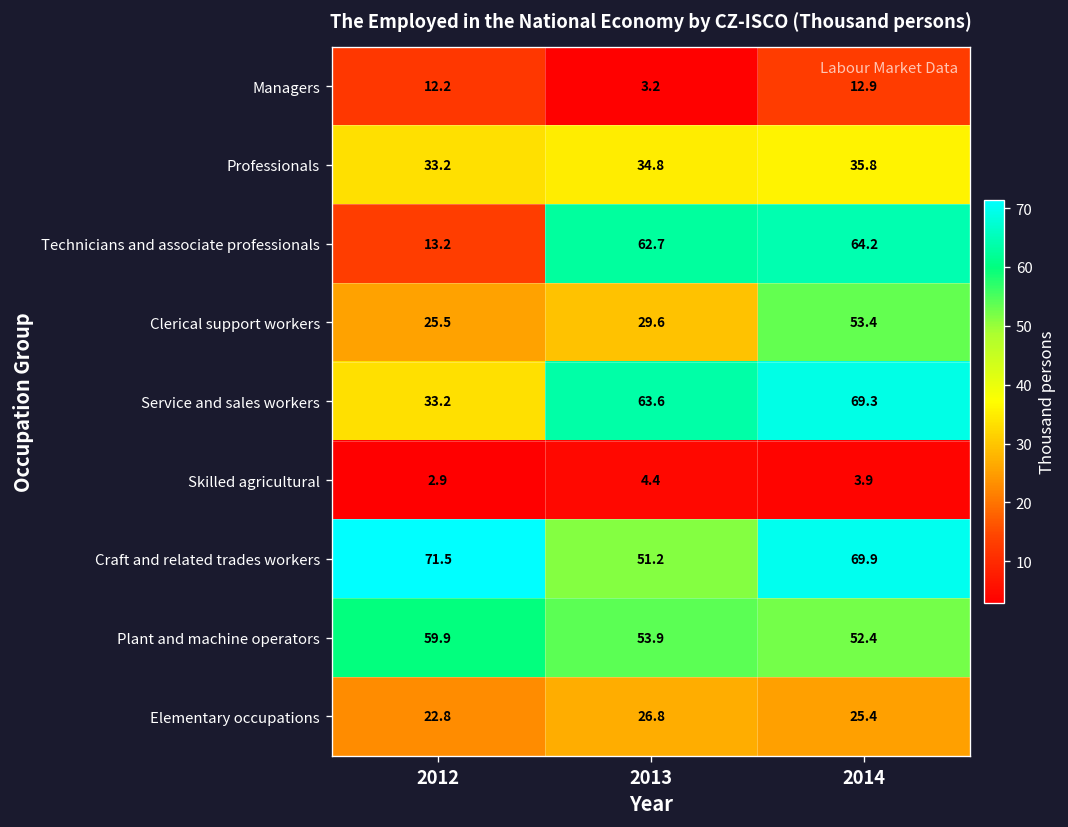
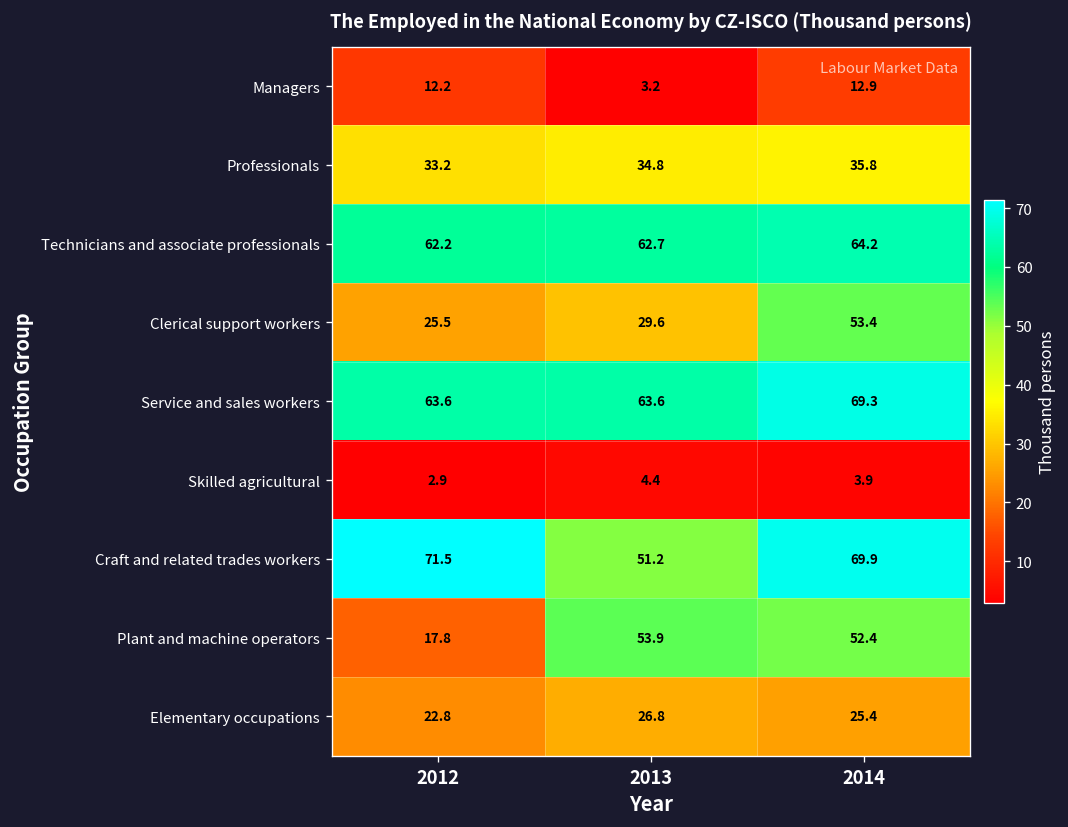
  {
    "Managers": {
      "2012": 12.2,
      "2013": 3.2
    },
    "Professionals": {
      "2012": 33.2,
      "2013": 34.8,
      "2014": 35.8
    },
    "Technicians and associate professionals": {
-     "2012": 13.2,
+     "2012": 62.2,
      "2013": 62.7,
      "2014": 64.2
    },
    "Clerical support workers": {
      "2012": 25.5,
      "2013": 29.6,
      "2014": 53.4
    },
    "Service and sales workers": {
-     "2012": 33.2,
+     "2012": 63.6,
      "2013": 63.6,
      "2014": 69.3
    },
    "Skilled agricultural": {
      "2012": 2.9,
      "2013": 4.4,
      "2014": 3.9
    },
    "Craft and related trades workers": {
      "2012": 71.5,
      "2013": 51.2,
      "2014": 69.9
    },
    "Plant and machine operators": {
-     "2012": 59.9,
+     "2012": 17.8,
      "2013": 53.9,
      "2014": 52.4
    },
    "Elementary occupations": {
      "2012": 22.8,
      "2013": 26.8,
      "2014": 25.4
    }
  }
